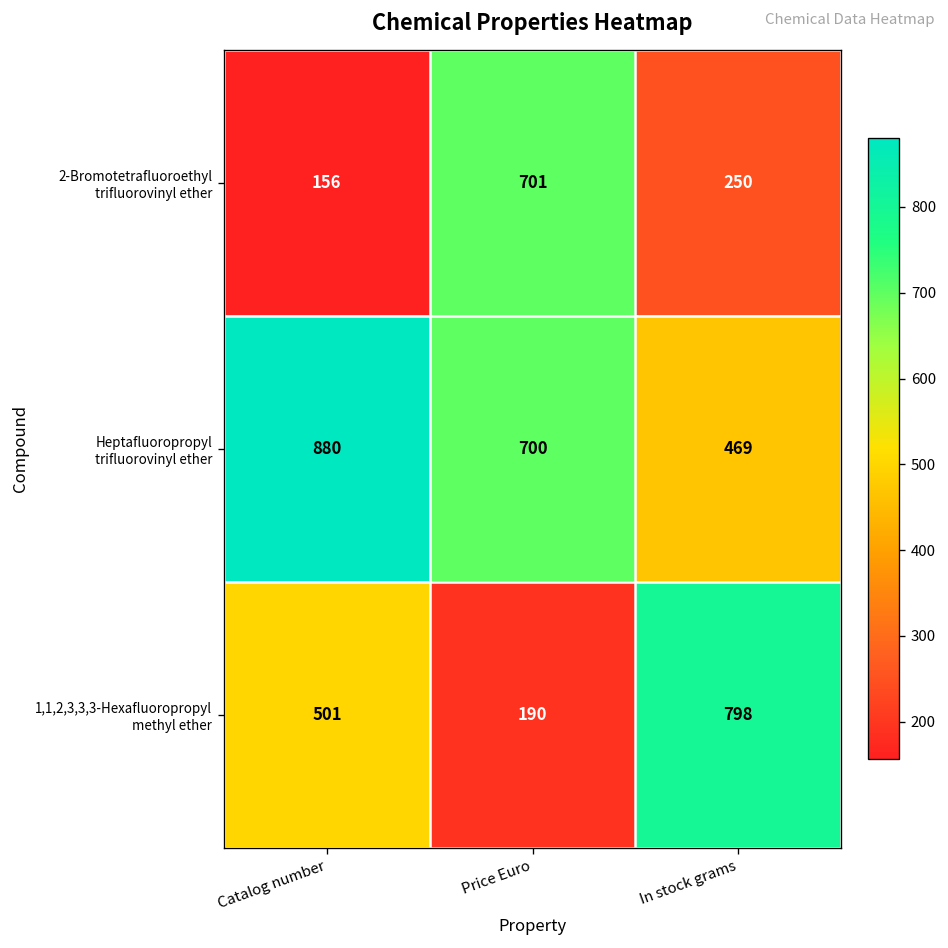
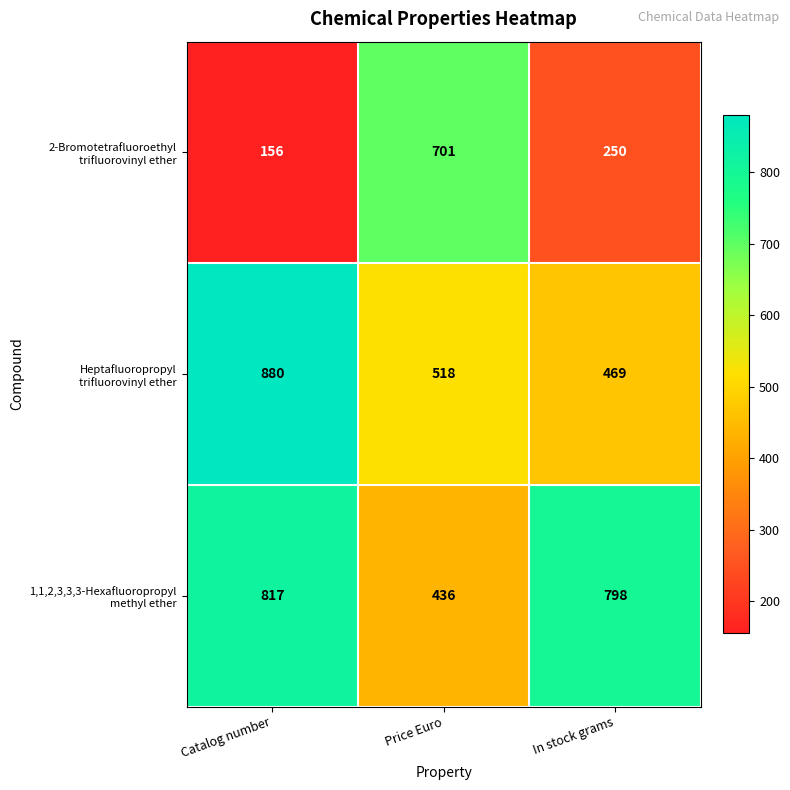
  {
    "2-Bromotetrafluoroethyl trifluorovinyl ether": {
      "Catalog number": 156,
      "Price Euro": 701,
      "In stock grams": 250
    },
    "Heptafluoropropyl trifluorovinyl ether": {
      "Catalog number": 880,
-     "Price Euro": 700,
+     "Price Euro": 518,
      "In stock grams": 469
    },
    "1,1,2,3,3,3-Hexafluoropropyl methyl ether": {
-     "Catalog number": 501,
-     "Price Euro": 190,
+     "Catalog number": 817,
+     "Price Euro": 436,
      "In stock grams": 798
    }
  }
